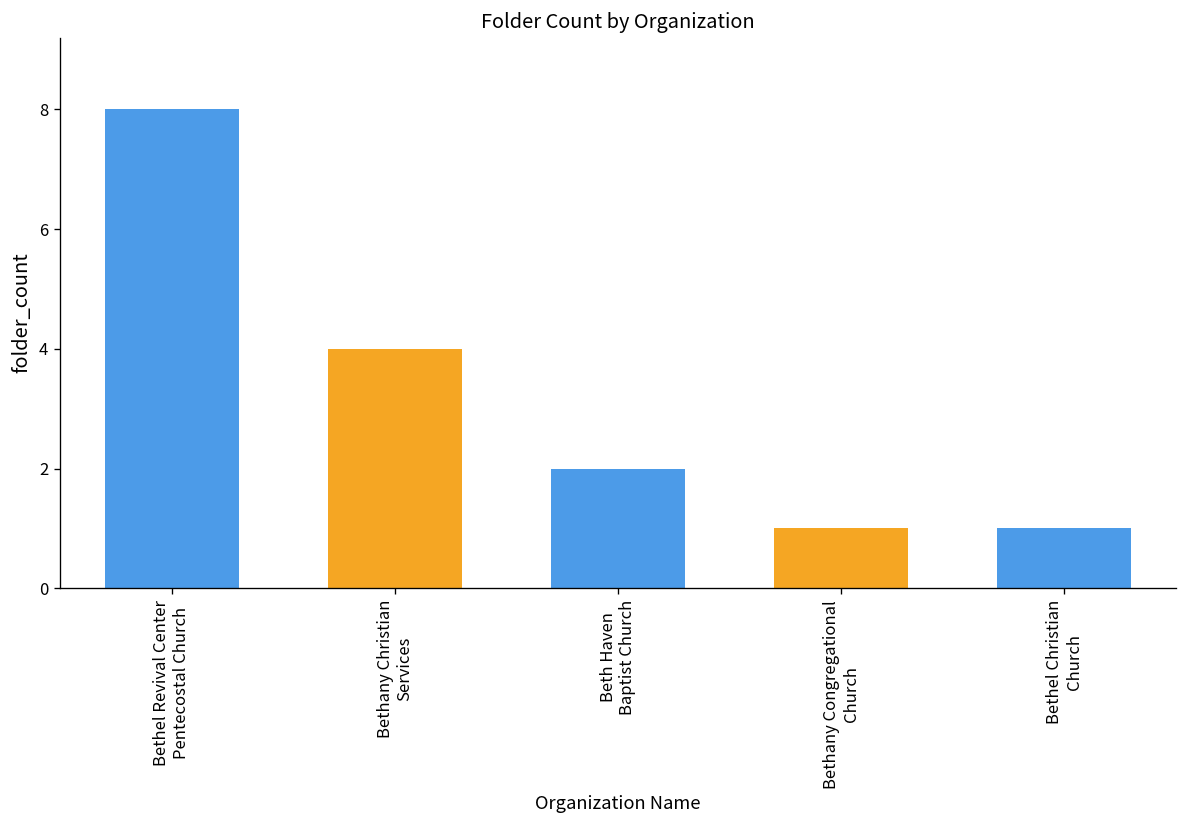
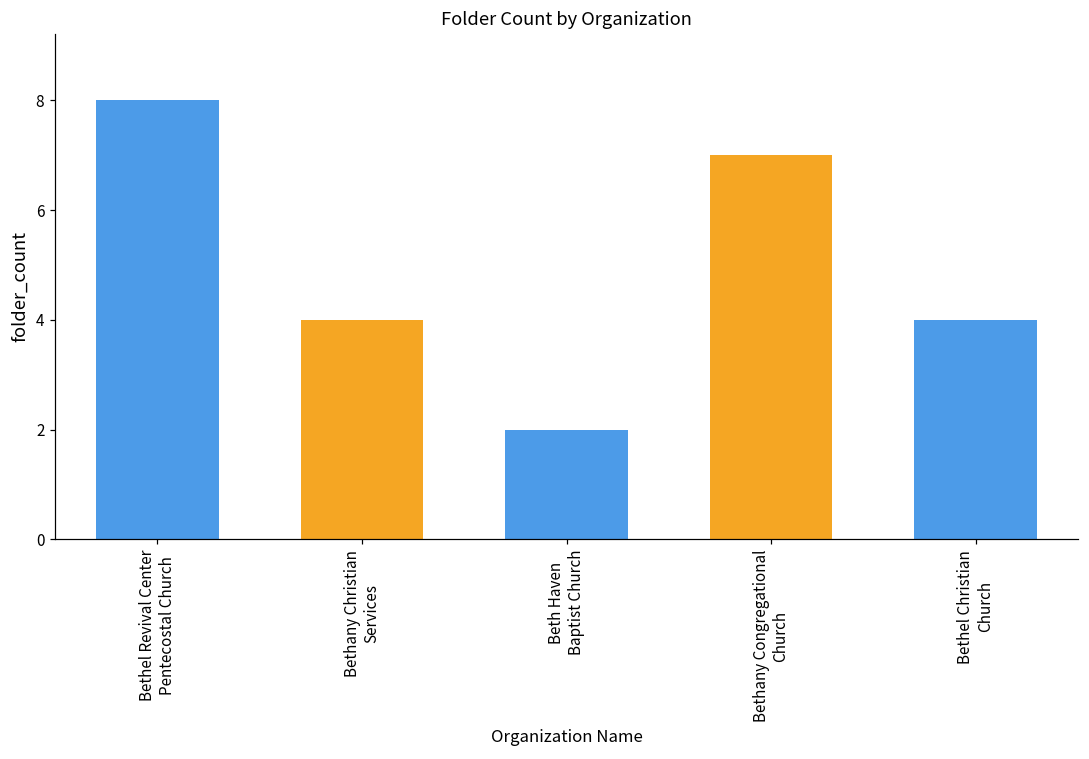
  {
    "Bethel Revival Center Pentecostal Church": 8,
    "Bethany Christian Services": 4,
    "Beth Haven Baptist Church": 2,
-   "Bethany Congregational Church": 1,
-   "Bethel Christian Church": 1
+   "Bethany Congregational Church": 7,
+   "Bethel Christian Church": 4
  }
